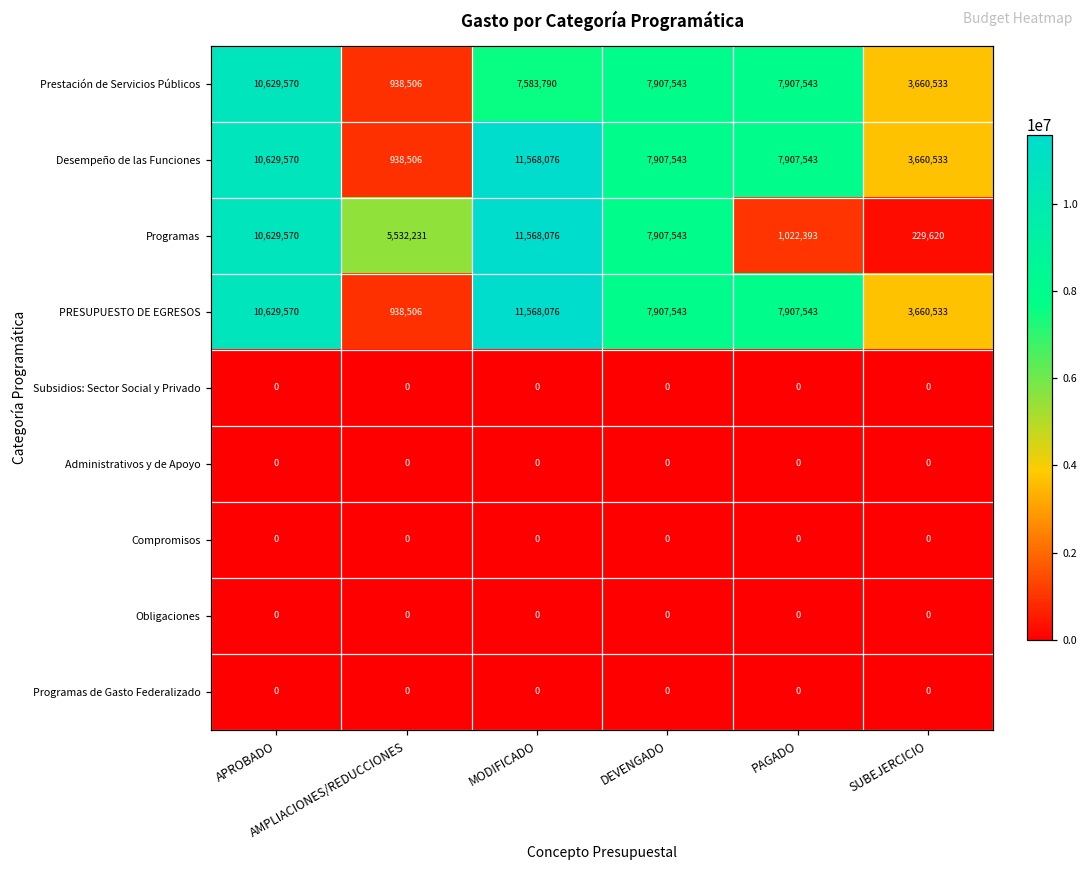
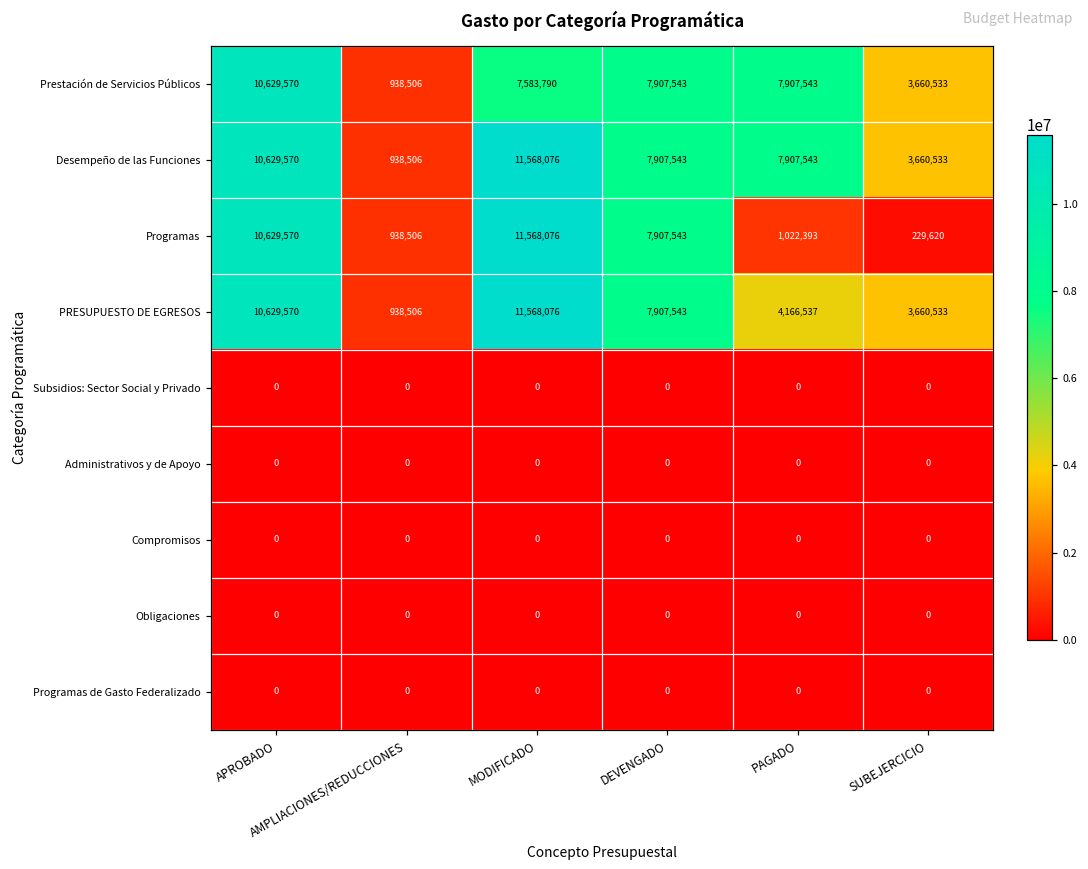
  {
    "Prestación de Servicios Públicos": {
      "APROBADO": "10,629,570",
      "AMPLIACIONES/REDUCCIONES": "938,506",
      "MODIFICADO": "7,583,790",
      "DEVENGADO": "7,907,543",
      "PAGADO": "7,907,543",
      "SUBEJERCICIO": "3,660,533"
    },
    "Desempeño de las Funciones": {
      "APROBADO": "10,629,570",
      "AMPLIACIONES/REDUCCIONES": "938,506",
      "MODIFICADO": "11,568,076",
      "DEVENGADO": "7,907,543",
      "PAGADO": "7,907,543",
      "SUBEJERCICIO": "3,660,533"
    },
    "Programas": {
      "APROBADO": "10,629,570",
-     "AMPLIACIONES/REDUCCIONES": "5,532,231",
+     "AMPLIACIONES/REDUCCIONES": "938,506",
      "MODIFICADO": "11,568,076",
      "DEVENGADO": "7,907,543",
      "PAGADO": "1,022,393",
      "SUBEJERCICIO": "229,620"
    },
    "PRESUPUESTO DE EGRESOS": {
      "APROBADO": "10,629,570",
      "AMPLIACIONES/REDUCCIONES": "938,506",
      "MODIFICADO": "11,568,076",
      "DEVENGADO": "7,907,543",
-     "PAGADO": "7,907,543",
+     "PAGADO": "4,166,537",
      "SUBEJERCICIO": "3,660,533"
    },
    "Subsidios: Sector Social y Privado": {
      "APROBADO": "0",
      "AMPLIACIONES/REDUCCIONES": "0",
      "MODIFICADO": "0",
      "DEVENGADO": "0",
      "PAGADO": "0",
      "SUBEJERCICIO": "0"
    },
    "Administrativos y de Apoyo": {
      "APROBADO": "0",
      "AMPLIACIONES/REDUCCIONES": "0",
      "MODIFICADO": "0",
      "DEVENGADO": "0",
      "PAGADO": "0",
      "SUBEJERCICIO": "0"
    },
    "Compromisos": {
      "APROBADO": "0",
      "AMPLIACIONES/REDUCCIONES": "0",
      "MODIFICADO": "0",
      "DEVENGADO": "0",
      "PAGADO": "0",
      "SUBEJERCICIO": "0"
    },
    "Obligaciones": {
      "APROBADO": "0",
      "AMPLIACIONES/REDUCCIONES": "0",
      "MODIFICADO": "0",
      "DEVENGADO": "0",
      "PAGADO": "0",
      "SUBEJERCICIO": "0"
    },
    "Programas de Gasto Federalizado": {
      "APROBADO": "0",
      "AMPLIACIONES/REDUCCIONES": "0",
      "MODIFICADO": "0",
      "DEVENGADO": "0",
      "PAGADO": "0",
      "SUBEJERCICIO": "0"
    }
  }
